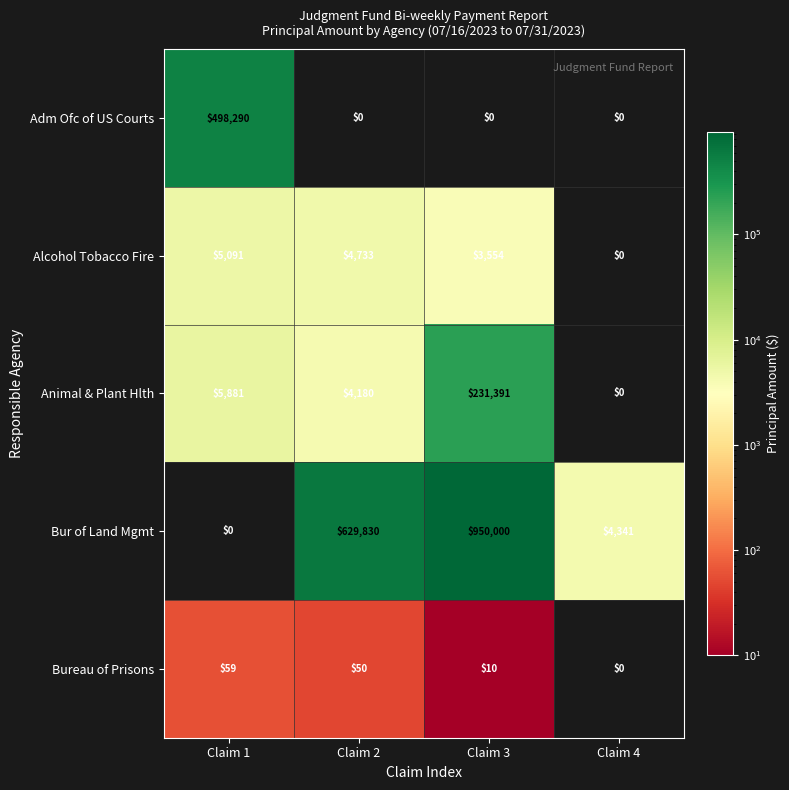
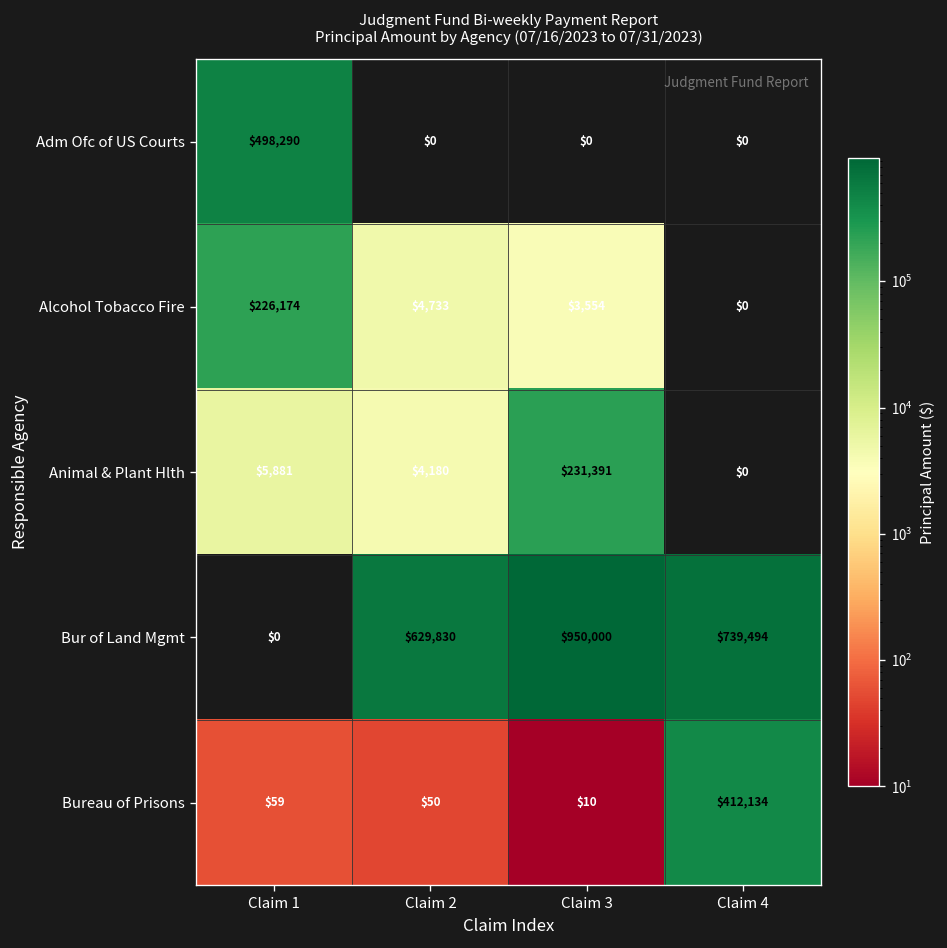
  {
    "Adm Ofc of US Courts": {
      "Claim 1": "$498,290",
      "Claim 2": "$0",
      "Claim 3": "$0"
    },
    "Alcohol Tobacco Fire": {
-     "Claim 1": "$5,091",
+     "Claim 1": "$226,174",
      "Claim 2": "$4,733",
      "Claim 3": "$3,554",
      "Claim 4": "$0"
    },
    "Animal & Plant Hlth": {
      "Claim 1": "$5,881",
      "Claim 2": "$4,180",
      "Claim 3": "$231,391",
      "Claim 4": "$0"
    },
    "Bur of Land Mgmt": {
      "Claim 1": "$0",
      "Claim 2": "$629,830",
      "Claim 3": "$950,000",
-     "Claim 4": "$4,341"
+     "Claim 4": "$739,494"
    },
    "Bureau of Prisons": {
      "Claim 1": "$59",
      "Claim 2": "$50",
      "Claim 3": "$10",
-     "Claim 4": "$0"
+     "Claim 4": "$412,134"
    }
  }
